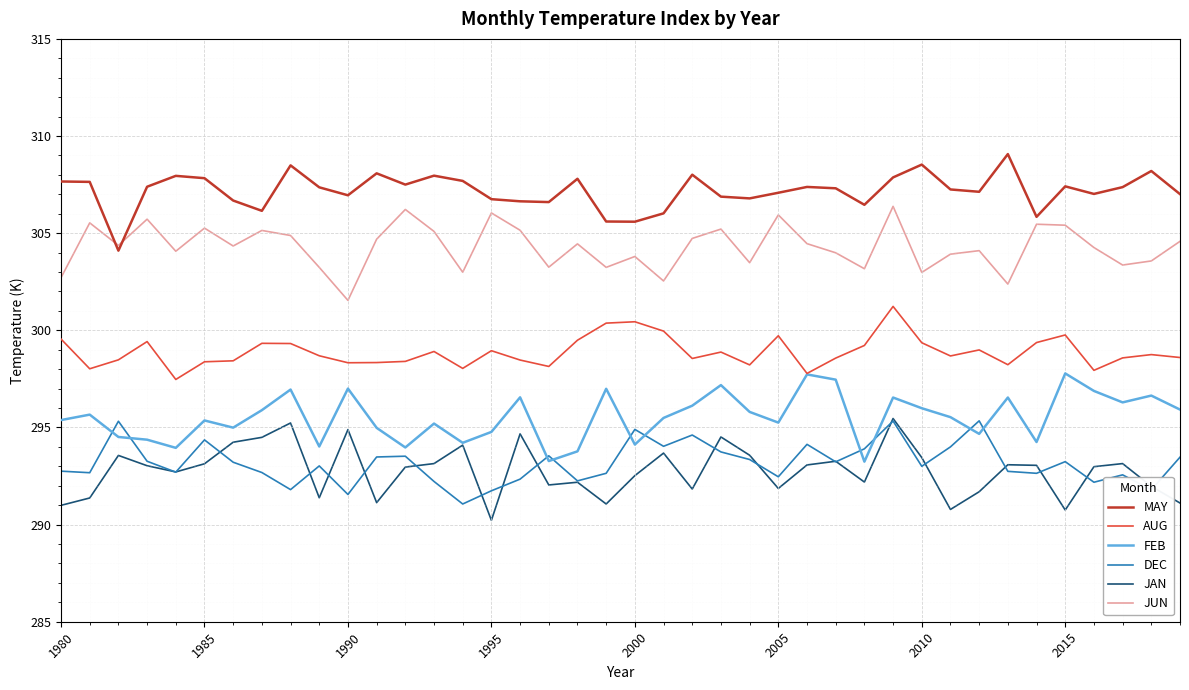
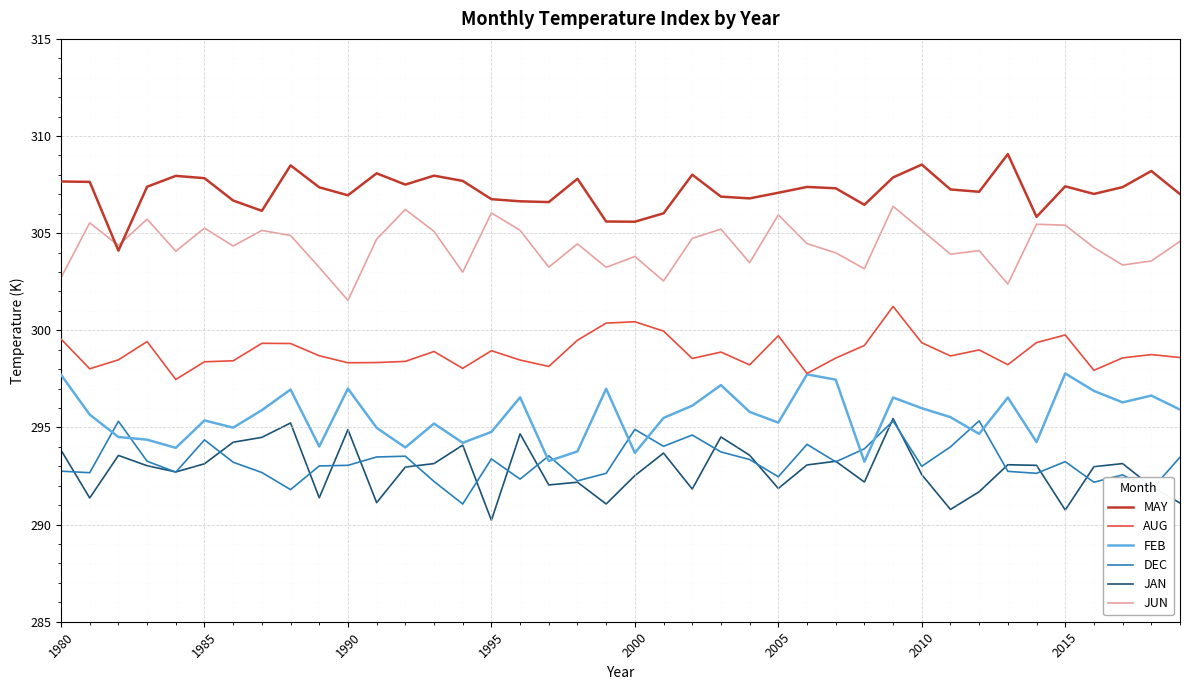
  {
    "FEB": {
-     "1980": 295.4,
+     "1980": 297.7,
      "1985": 295.4,
      "1990": 297.0,
      "1995": 294.8,
-     "2000": 294.1,
+     "2000": 293.7,
      "2005": 295.3,
      "2010": 296.0,
      "2015": 297.8
    },
    "DEC": {
      "1980": 292.8,
      "1985": 294.4,
-     "1990": 291.6,
-     "1995": 291.7,
+     "1990": 293.1,
+     "1995": 293.4,
      "2000": 294.9,
      "2005": 292.5,
      "2010": 293.0,
      "2015": 293.2
    },
    "JAN": {
-     "1980": 291.0,
+     "1980": 293.8,
      "1985": 293.1,
      "1990": 294.9,
      "1995": 290.2,
      "2000": 292.5,
      "2005": 291.9,
-     "2010": 293.5,
+     "2010": 292.6,
      "2015": 290.8
    },
    "JUN": {
      "1980": 302.7,
      "1985": 305.3,
      "1990": 301.5,
      "1995": 306.0,
      "2000": 303.8,
      "2005": 305.9,
-     "2010": 303.0,
+     "2010": 305.2,
      "2015": 305.4
    }
  }
